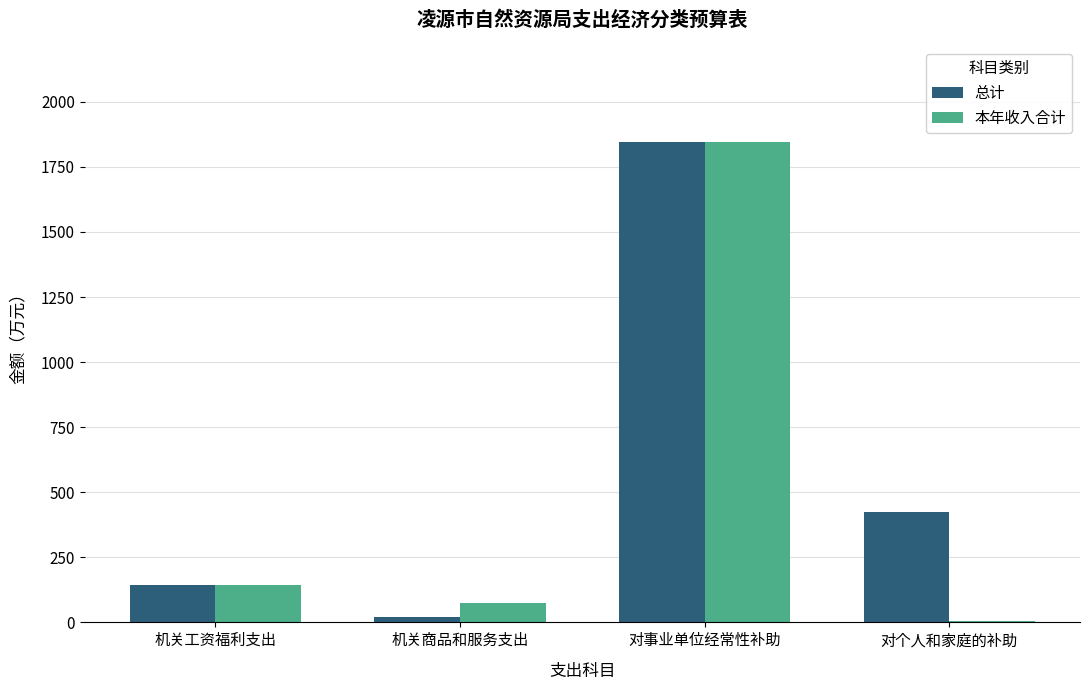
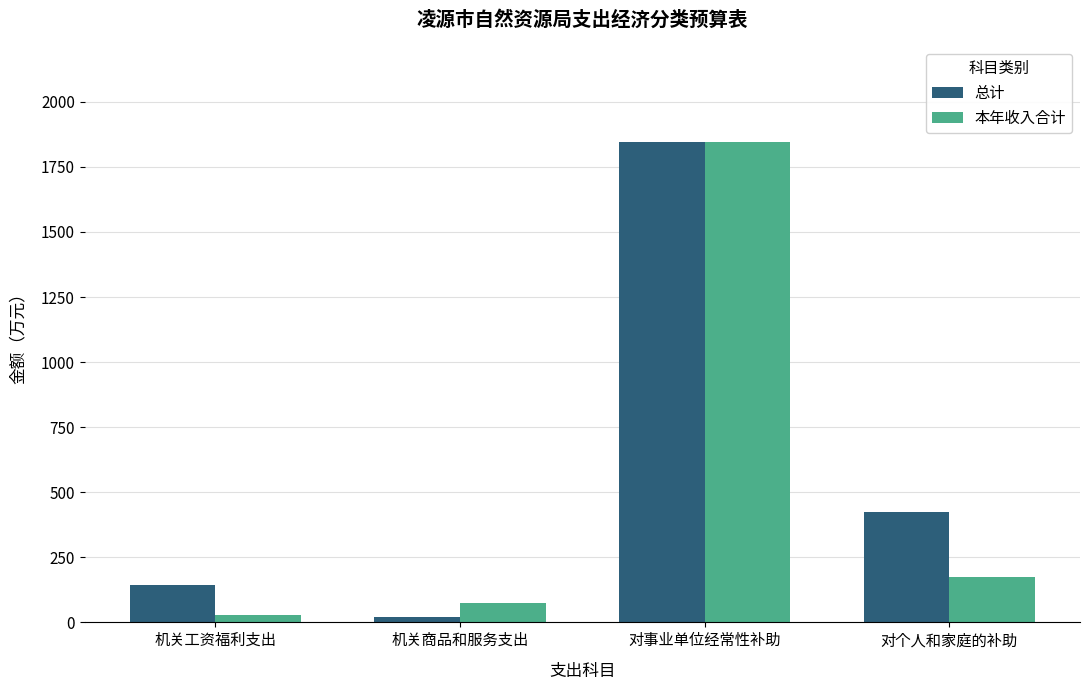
  {
    "总计": {
      "机关工资福利支出": 140,
      "机关商品和服务支出": 20,
      "对事业单位经常性补助": 1840,
      "对个人和家庭的补助": 420
    },
    "本年收入合计": {
-     "机关工资福利支出": 140,
+     "机关工资福利支出": 30,
      "机关商品和服务支出": 70,
      "对事业单位经常性补助": 1840,
-     "对个人和家庭的补助": 10
+     "对个人和家庭的补助": 180
    }
  }
